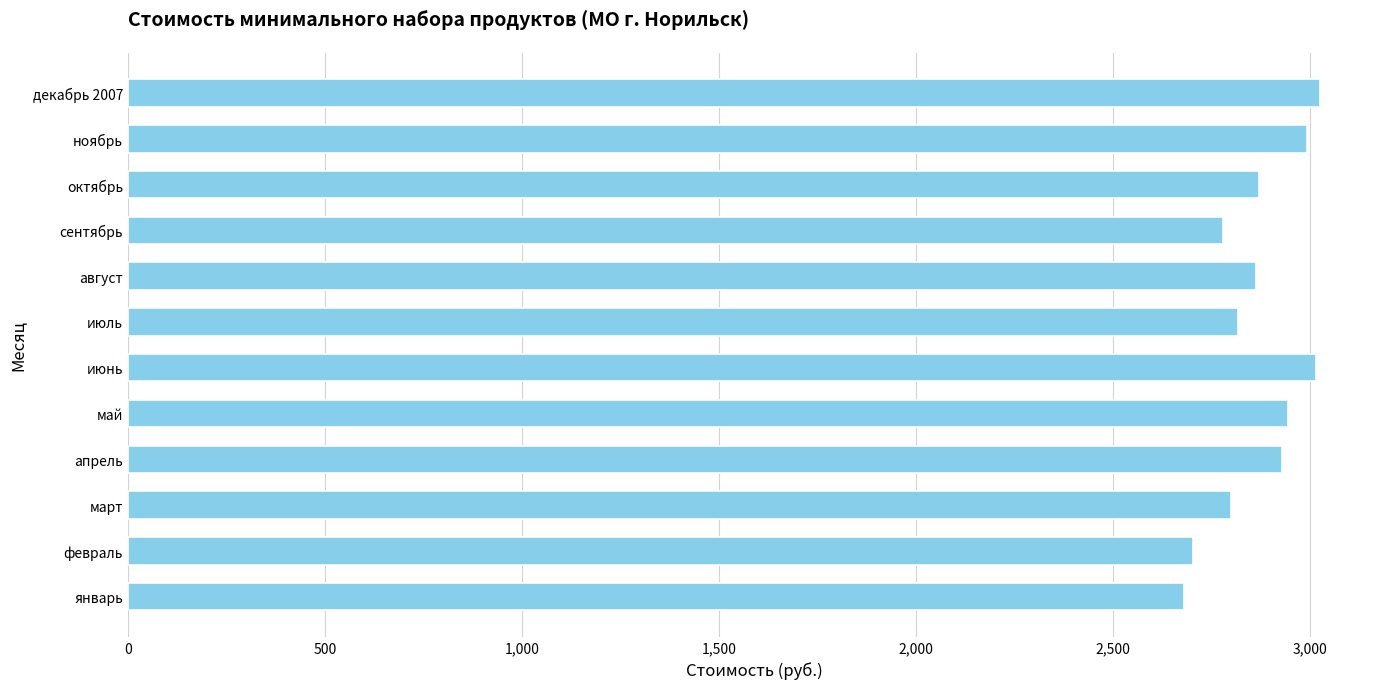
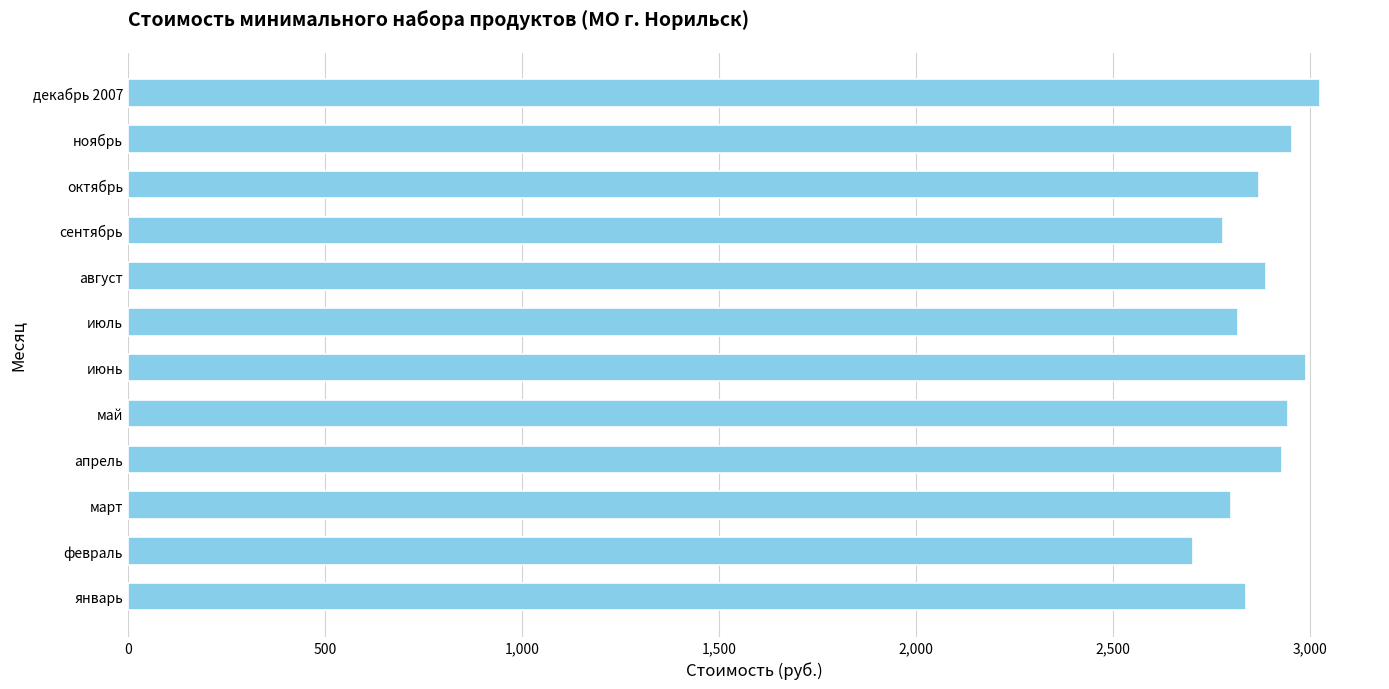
  {
    "декабрь 2007": "3,030",
-   "ноябрь": "2,990",
+   "ноябрь": "2,960",
    "октябрь": "2,870",
    "сентябрь": "2,780",
-   "август": "2,860",
+   "август": "2,890",
    "июль": "2,820",
-   "июнь": "3,020",
+   "июнь": "2,990",
    "май": "2,940",
    "апрель": "2,930",
    "март": "2,800",
    "февраль": "2,700",
-   "январь": "2,680"
+   "январь": "2,840"
  }
